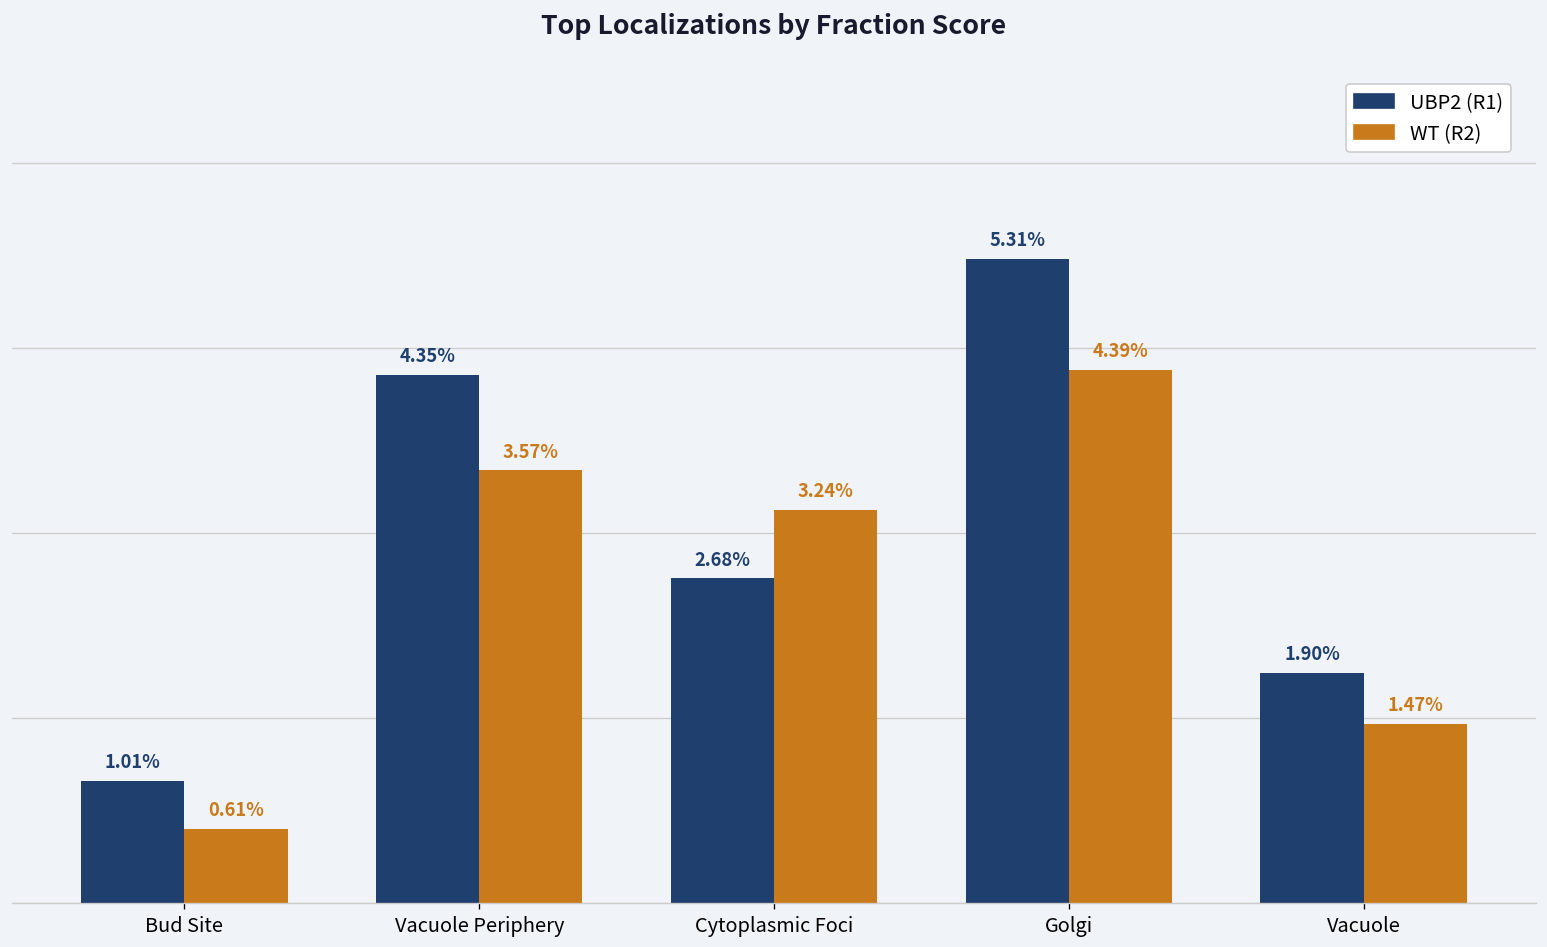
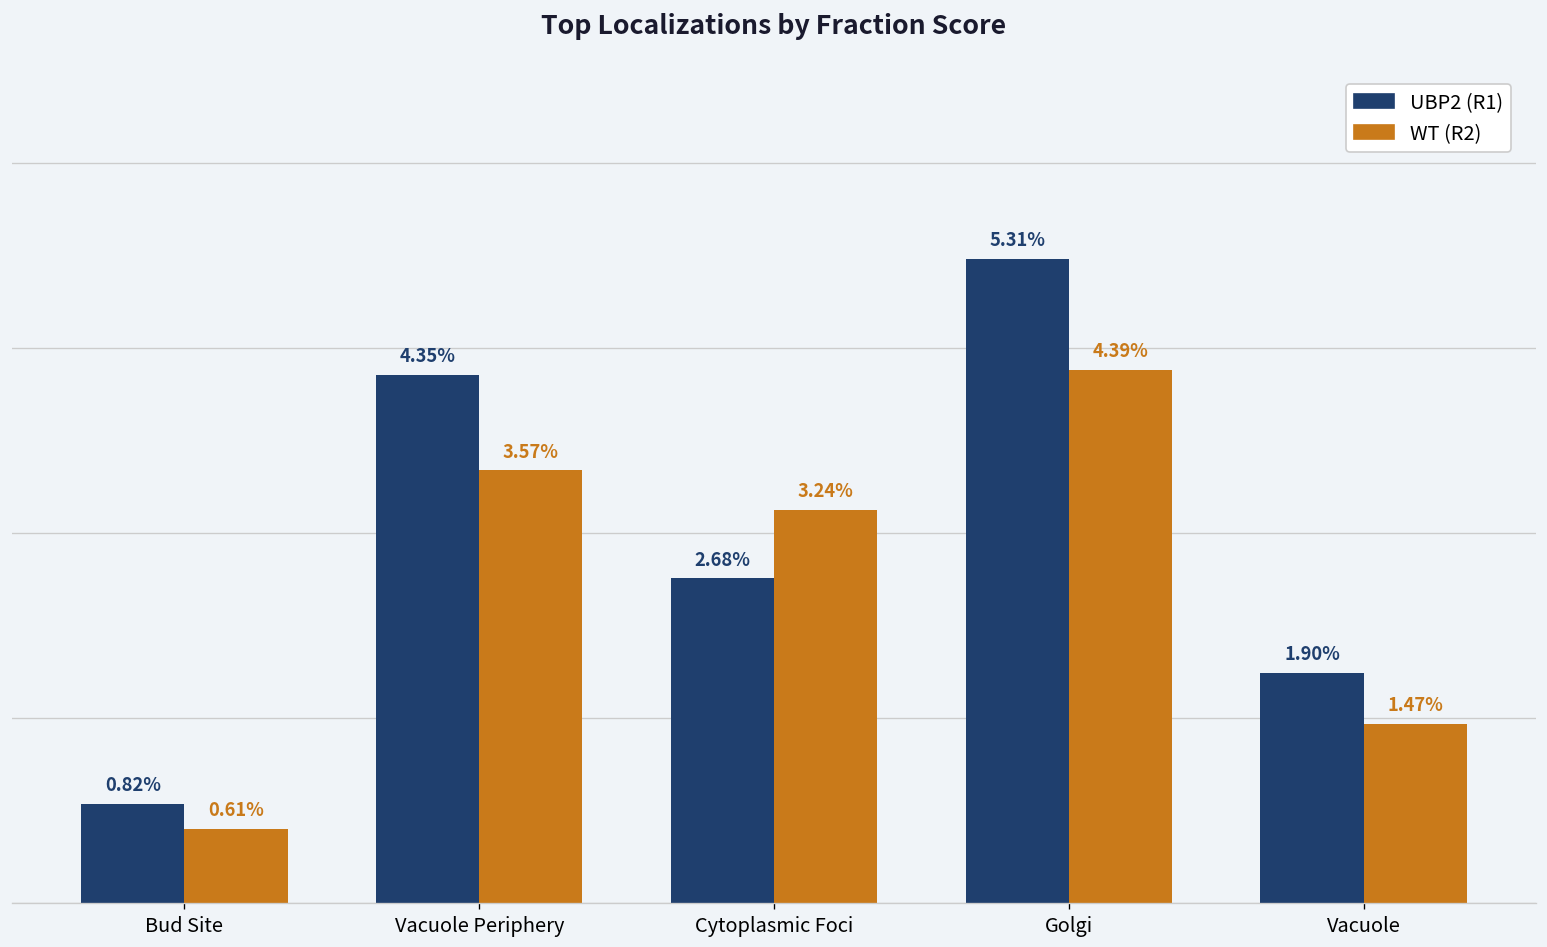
  {
    "UBP2 (R1)": {
-     "Bud Site": "1.01%",
+     "Bud Site": "0.82%",
      "Vacuole Periphery": "4.35%",
      "Cytoplasmic Foci": "2.68%",
      "Golgi": "5.31%",
      "Vacuole": "1.90%"
    },
    "WT (R2)": {
      "Bud Site": "0.61%",
      "Vacuole Periphery": "3.57%",
      "Cytoplasmic Foci": "3.24%",
      "Golgi": "4.39%",
      "Vacuole": "1.47%"
    }
  }
